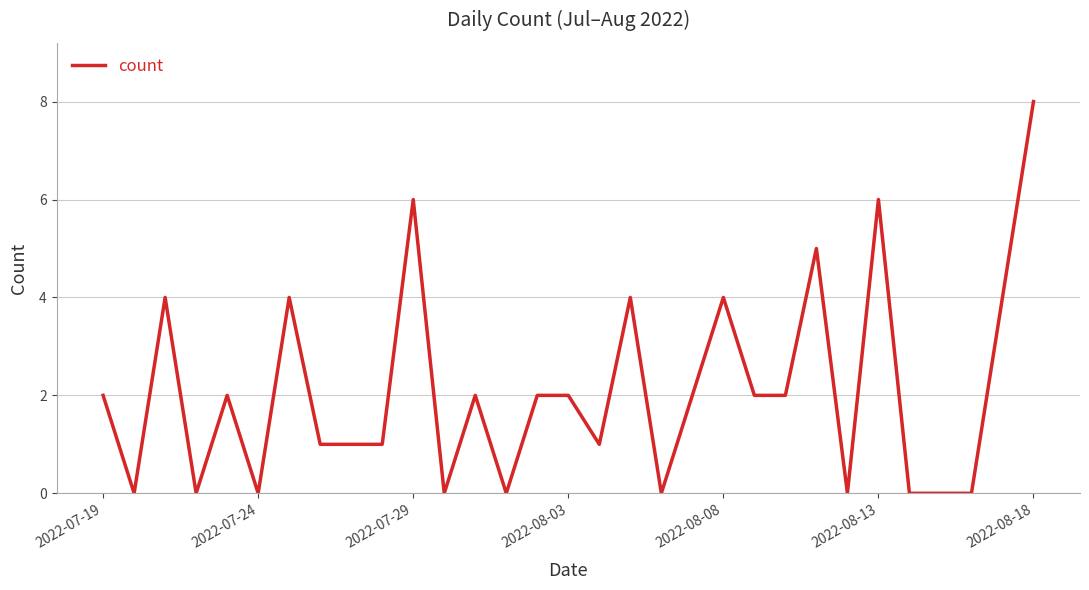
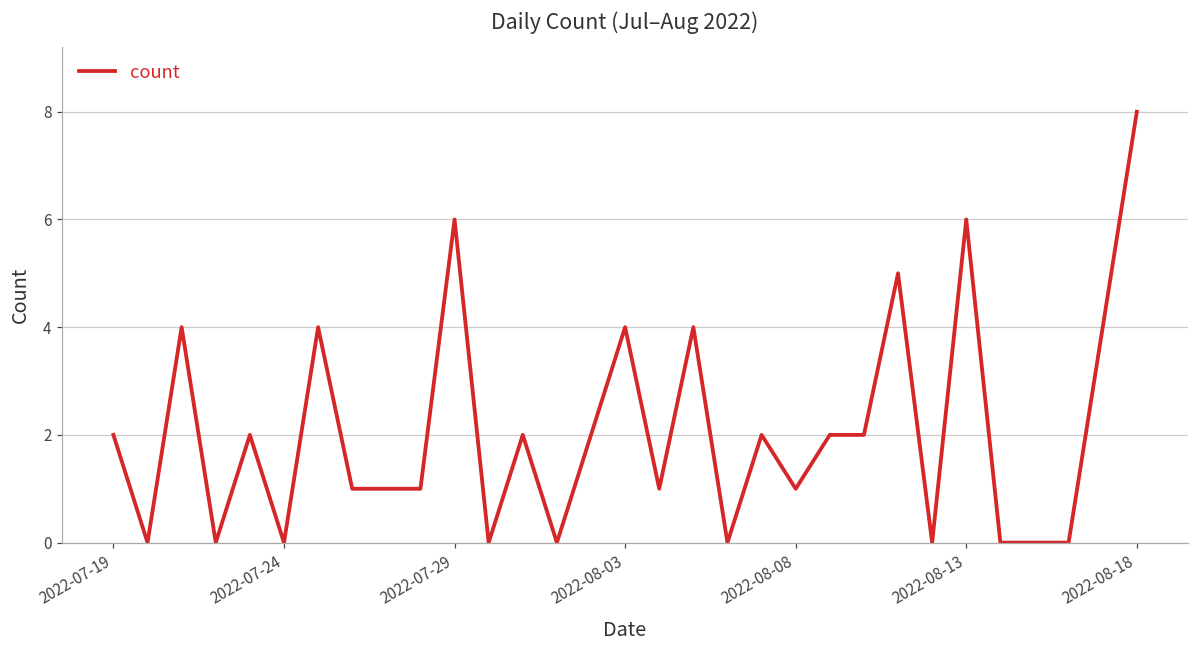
  {
    "2022-07-19": 2,
    "2022-07-24": 0,
    "2022-07-29": 6,
-   "2022-08-03": 2,
-   "2022-08-08": 4,
+   "2022-08-03": 4,
+   "2022-08-08": 1,
    "2022-08-13": 6,
    "2022-08-18": 8
  }
